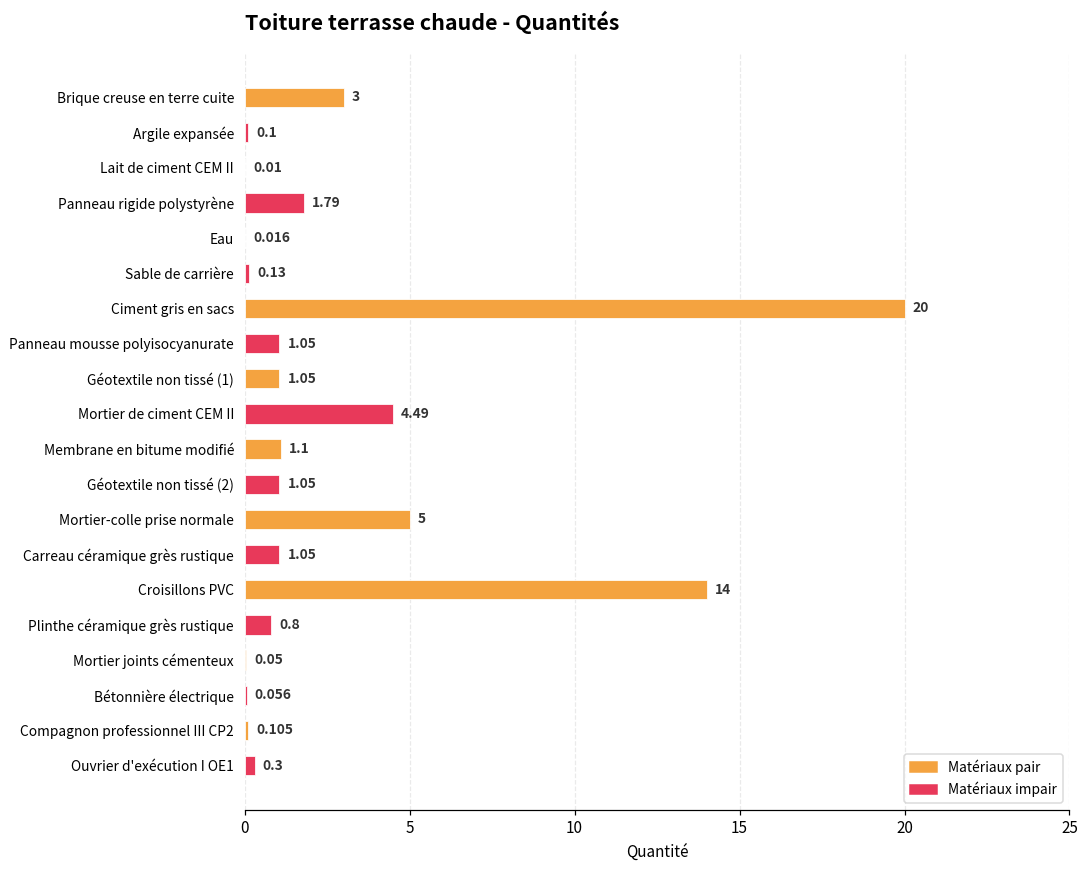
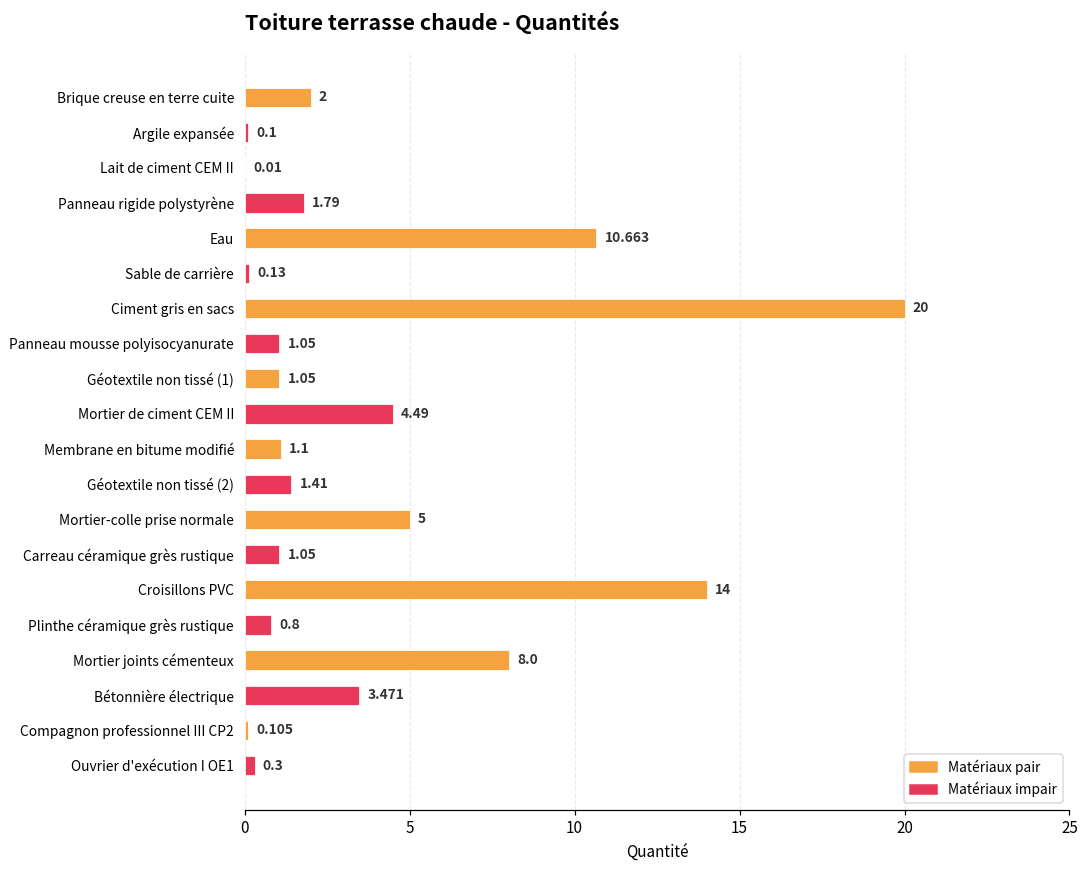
  {
-   "Brique creuse en terre cuite": 3,
+   "Brique creuse en terre cuite": 2,
    "Argile expansée": 0.1,
    "Lait de ciment CEM II": 0.01,
    "Panneau rigide polystyrène": 1.79,
-   "Eau": 0.016,
+   "Eau": 10.663,
    "Sable de carrière": 0.13,
    "Ciment gris en sacs": 20,
    "Panneau mousse polyisocyanurate": 1.05,
    "Géotextile non tissé (1)": 1.05,
    "Mortier de ciment CEM II": 4.49,
    "Membrane en bitume modifié": 1.1,
-   "Géotextile non tissé (2)": 1.05,
+   "Géotextile non tissé (2)": 1.41,
    "Mortier-colle prise normale": 5,
    "Carreau céramique grès rustique": 1.05,
    "Croisillons PVC": 14,
    "Plinthe céramique grès rustique": 0.8,
-   "Mortier joints cémenteux": 0.05,
-   "Bétonnière électrique": 0.056,
+   "Mortier joints cémenteux": 8.0,
+   "Bétonnière électrique": 3.471,
    "Compagnon professionnel III CP2": 0.105,
    "Ouvrier d'exécution I OE1": 0.3
  }
